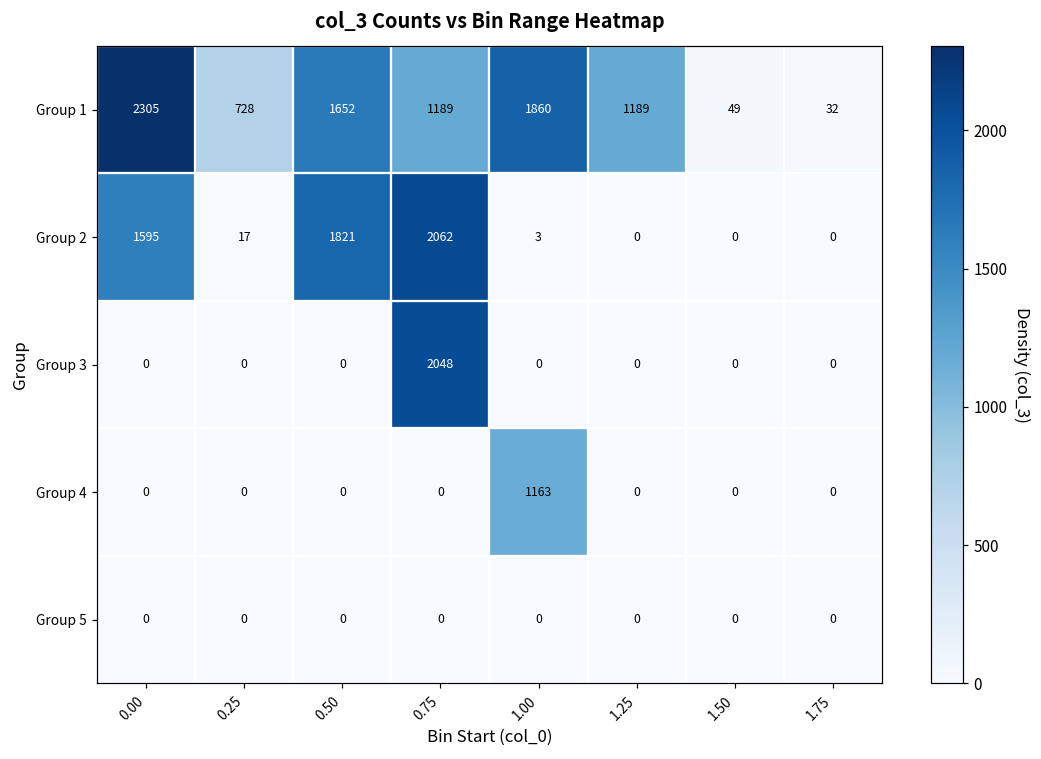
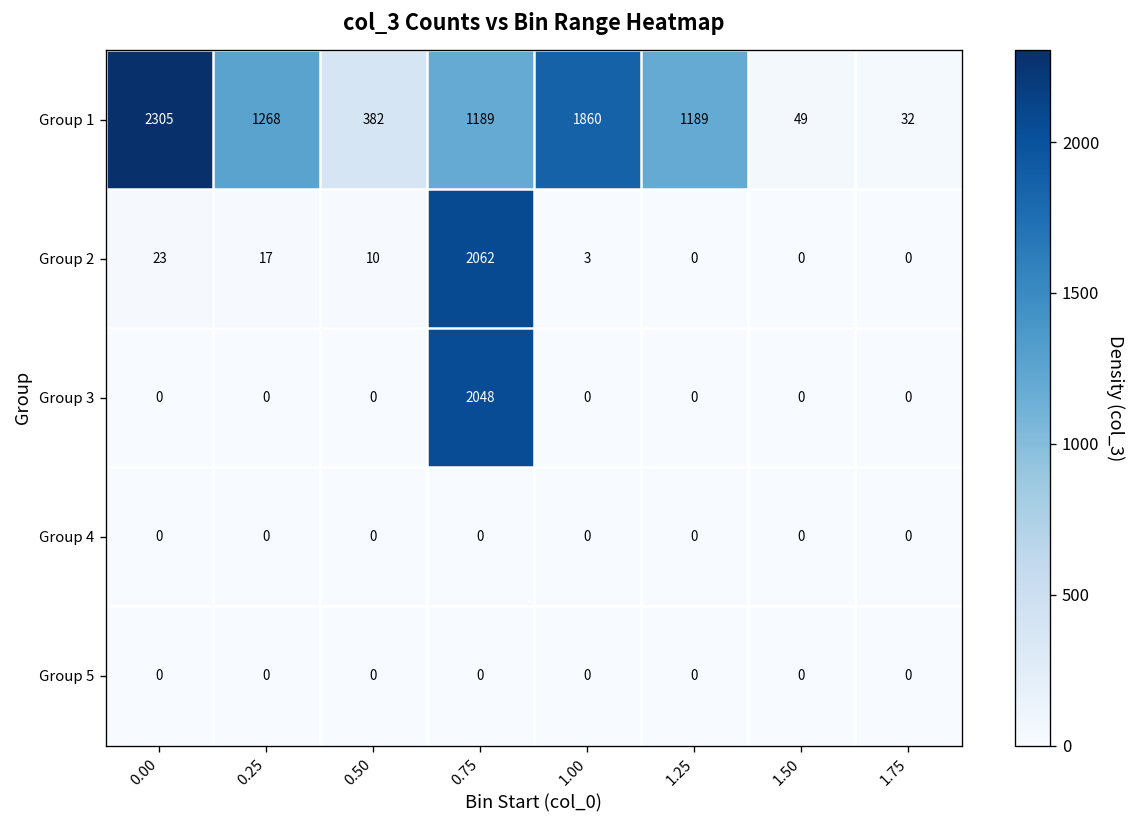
  {
    "Group 1": {
      "0.00": 2305,
-     "0.25": 728,
-     "0.50": 1652,
+     "0.25": 1268,
+     "0.50": 382,
      "0.75": 1189,
      "1.00": 1860,
      "1.25": 1189,
      "1.50": 49,
      "1.75": 32
    },
    "Group 2": {
-     "0.00": 1595,
+     "0.00": 23,
      "0.25": 17,
-     "0.50": 1821,
+     "0.50": 10,
      "0.75": 2062,
      "1.00": 3,
      "1.25": 0,
      "1.50": 0,
      "1.75": 0
    },
    "Group 3": {
      "0.00": 0,
      "0.25": 0,
      "0.50": 0,
      "0.75": 2048,
      "1.00": 0,
      "1.25": 0,
      "1.50": 0,
      "1.75": 0
    },
    "Group 4": {
      "0.00": 0,
      "0.25": 0,
      "0.50": 0,
      "0.75": 0,
-     "1.00": 1163,
+     "1.00": 0,
      "1.25": 0,
      "1.50": 0,
      "1.75": 0
    },
    "Group 5": {
      "0.00": 0,
      "0.25": 0,
      "0.50": 0,
      "0.75": 0,
      "1.00": 0,
      "1.25": 0,
      "1.50": 0,
      "1.75": 0
    }
  }
